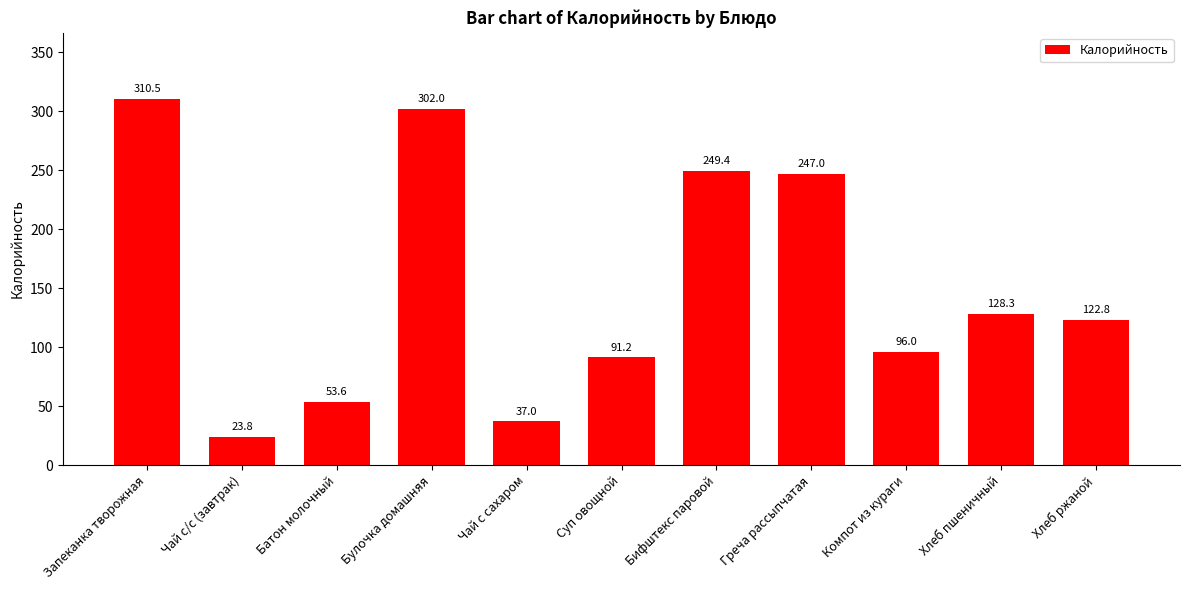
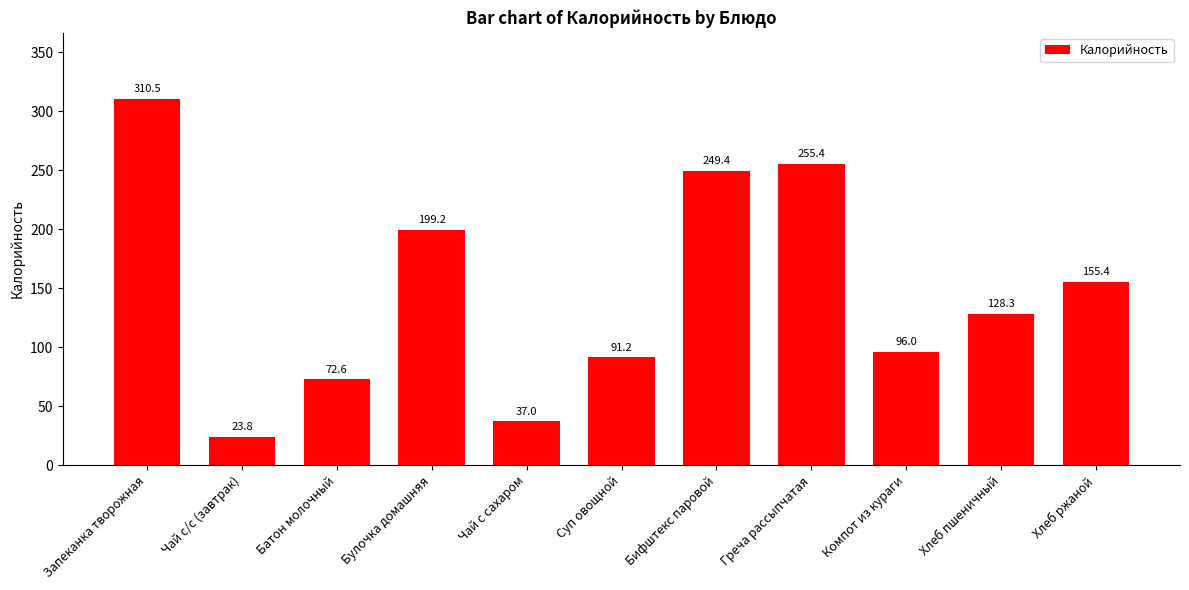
  {
    "Запеканка творожная": 310.5,
    "Чай с/с (завтрак)": 23.8,
-   "Батон молочный": 53.6,
-   "Булочка домашняя": 302.0,
+   "Батон молочный": 72.6,
+   "Булочка домашняя": 199.2,
    "Чай с сахаром": 37.0,
    "Суп овощной": 91.2,
    "Бифштекс паровой": 249.4,
-   "Греча рассыпчатая": 247.0,
+   "Греча рассыпчатая": 255.4,
    "Компот из кураги": 96.0,
    "Хлеб пшеничный": 128.3,
-   "Хлеб ржаной": 122.8
+   "Хлеб ржаной": 155.4
  }
